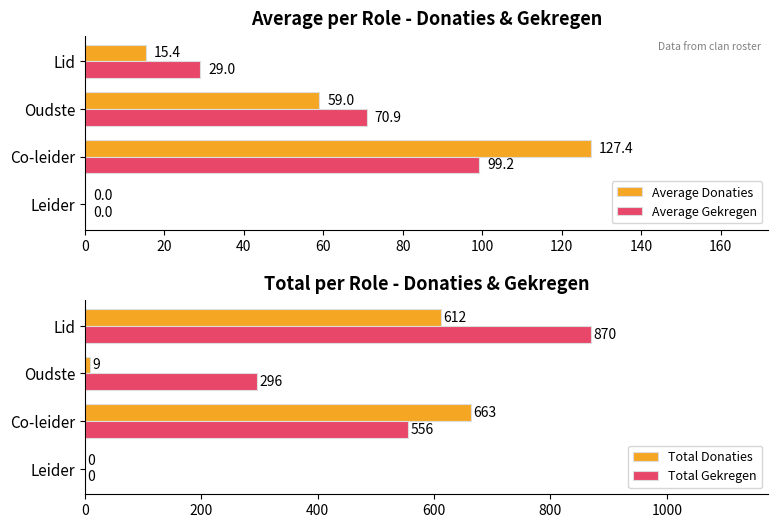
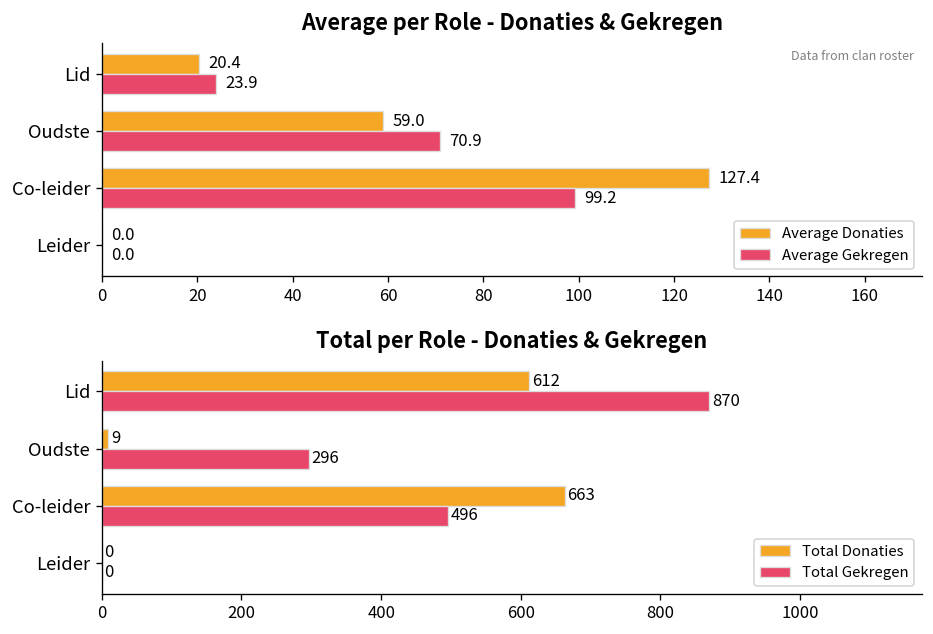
  {
    "Average per Role - Donaties & Gekregen": {
      "Average Donaties": {
-       "Lid": 15.4,
+       "Lid": 20.4,
        "Oudste": 59.0,
        "Co-leider": 127.4,
        "Leider": 0.0
      },
      "Average Gekregen": {
-       "Lid": 29.0,
+       "Lid": 23.9,
        "Oudste": 70.9,
        "Co-leider": 99.2,
        "Leider": 0.0
      }
    },
    "Total per Role - Donaties & Gekregen": {
      "Total Donaties": {
        "Lid": 612,
        "Oudste": 9,
        "Co-leider": 663,
        "Leider": 0
      },
      "Total Gekregen": {
        "Lid": 870,
        "Oudste": 296,
-       "Co-leider": 556,
+       "Co-leider": 496,
        "Leider": 0
      }
    }
  }
